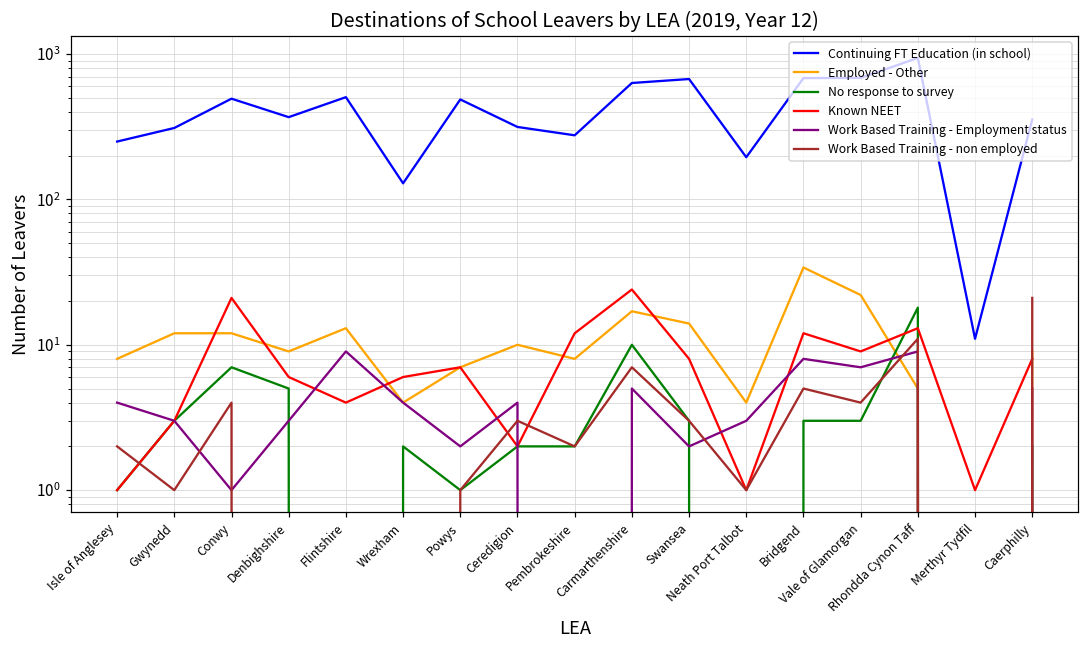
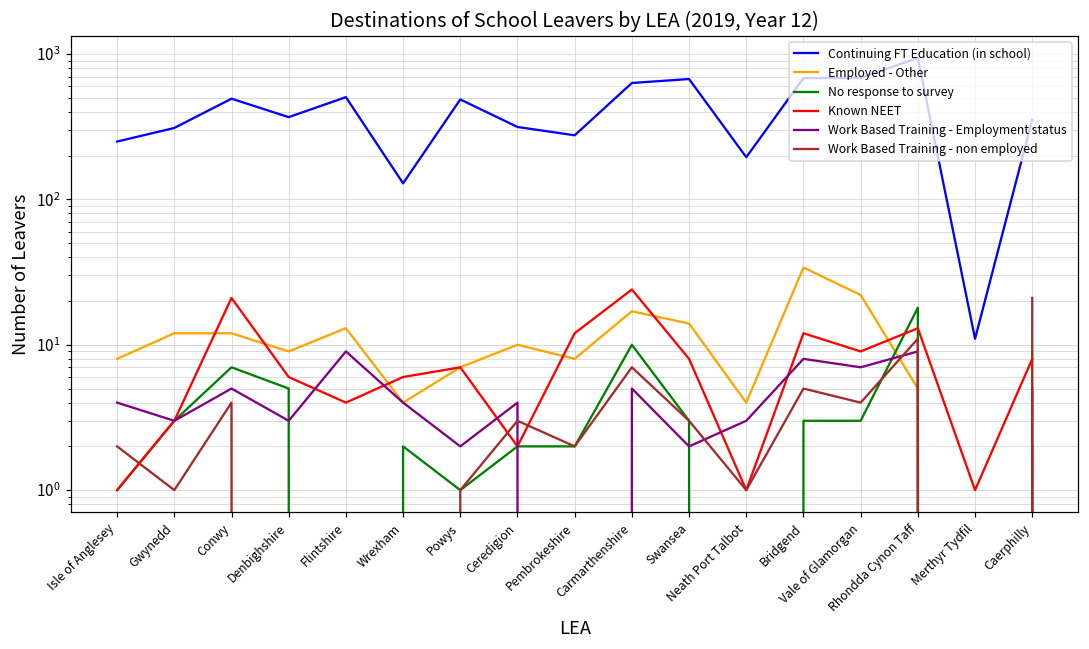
  {
    "Continuing FT Education (in school)": {
      "Isle of Anglesey": 250,
      "Gwynedd": 310,
      "Conwy": 490,
      "Denbighshire": 370,
      "Flintshire": 510,
      "Wrexham": 130,
      "Powys": 490,
      "Ceredigion": 320,
      "Pembrokeshire": 280,
      "Carmarthenshire": 600,
      "Swansea": 700,
      "Neath Port Talbot": 200,
      "Merthyr Tydfil": 11
    },
    "Employed - Other": {
      "Isle of Anglesey": 8,
      "Gwynedd": 12,
      "Conwy": 12,
      "Denbighshire": 9,
      "Flintshire": 13,
      "Ceredigion": 10,
      "Pembrokeshire": 8,
      "Carmarthenshire": 17,
      "Swansea": 14,
      "Neath Port Talbot": 4,
      "Bridgend": 34,
      "Vale of Glamorgan": 22,
      "Rhondda Cynon Taff": 5,
      "Caerphilly": 9
    },
    "No response to survey": {
      "Conwy": 7,
      "Denbighshire": 5,
      "Wrexham": 2,
      "Carmarthenshire": 10,
      "Bridgend": 3,
      "Vale of Glamorgan": 3,
      "Rhondda Cynon Taff": 18,
      "Caerphilly": 2
    },
    "Known NEET": {
      "Conwy": 21,
      "Denbighshire": 6,
      "Flintshire": 4,
      "Wrexham": 6,
      "Pembrokeshire": 12,
      "Carmarthenshire": 24,
      "Swansea": 8,
      "Bridgend": 12,
      "Vale of Glamorgan": 9,
      "Rhondda Cynon Taff": 13,
      "Merthyr Tydfil": 1,
      "Caerphilly": 8
    },
    "Work Based Training - Employment status": {
      "Isle of Anglesey": 4,
-     "Conwy": 1,
+     "Conwy": 5,
      "Denbighshire": 3,
      "Flintshire": 9,
      "Powys": 2,
      "Ceredigion": 4,
      "Carmarthenshire": 5,
      "Swansea": 2,
      "Neath Port Talbot": 3,
      "Bridgend": 8,
      "Vale of Glamorgan": 7,
      "Rhondda Cynon Taff": 9,
      "Caerphilly": 5
    },
    "Work Based Training - non employed": {
      "Isle of Anglesey": 2,
      "Gwynedd": 1,
      "Conwy": 4,
      "Ceredigion": 3,
      "Carmarthenshire": 7,
      "Bridgend": 5,
      "Vale of Glamorgan": 4,
      "Rhondda Cynon Taff": 11,
      "Caerphilly": 21
    }
  }
